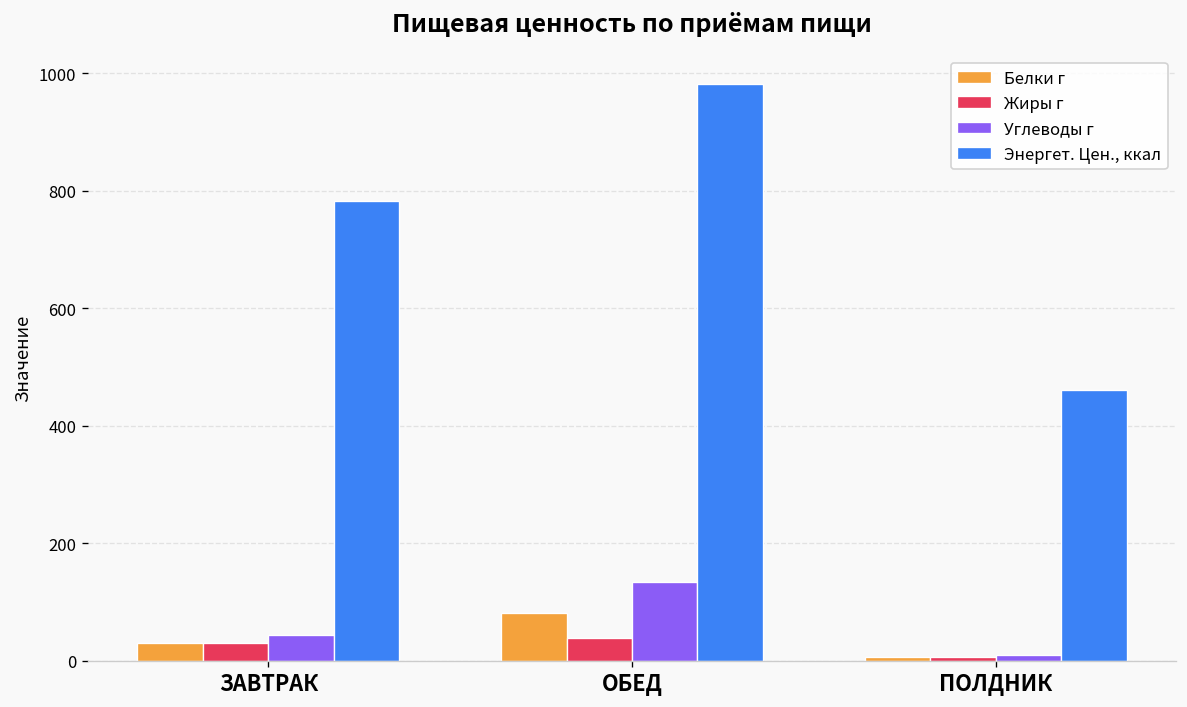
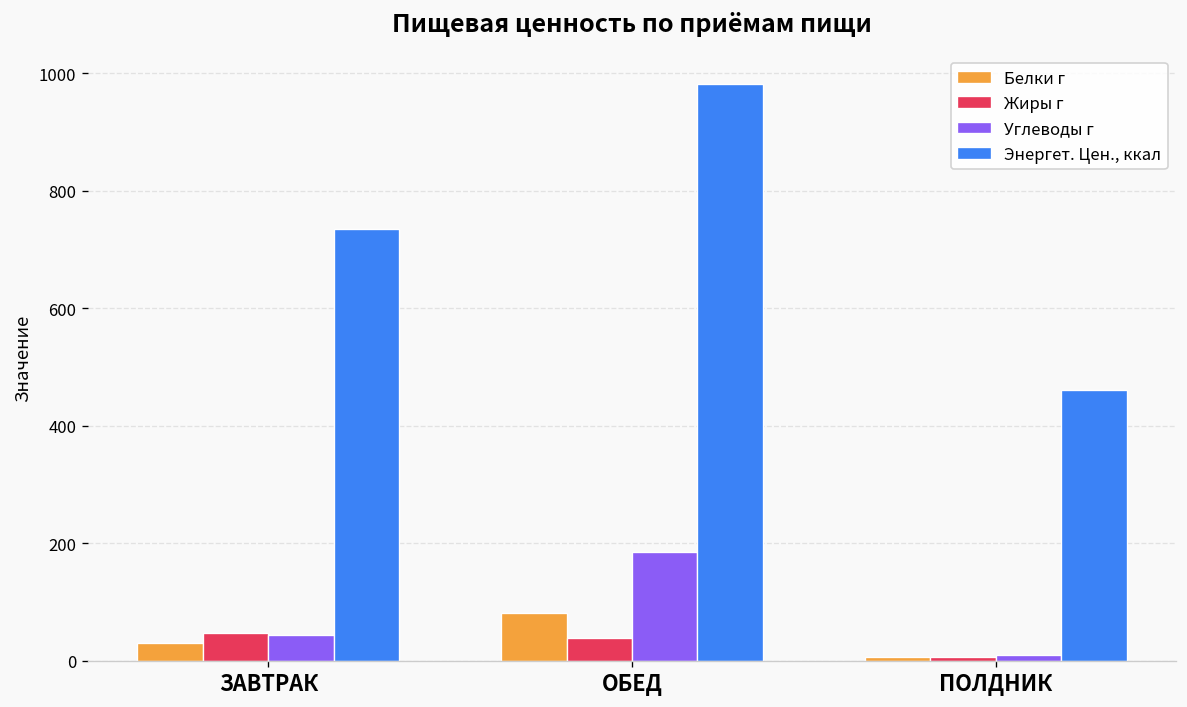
  {
    "Белки г": {
      "ЗАВТРАК": 30,
      "ОБЕД": 80,
      "ПОЛДНИК": 10
    },
    "Жиры г": {
-     "ЗАВТРАК": 30,
+     "ЗАВТРАК": 50,
      "ОБЕД": 40,
      "ПОЛДНИК": 10
    },
    "Углеводы г": {
      "ЗАВТРАК": 40,
-     "ОБЕД": 130,
+     "ОБЕД": 180,
      "ПОЛДНИК": 10
    },
    "Энергет. Цен., ккал": {
-     "ЗАВТРАК": 780,
+     "ЗАВТРАК": 730,
      "ОБЕД": 980,
      "ПОЛДНИК": 460
    }
  }
